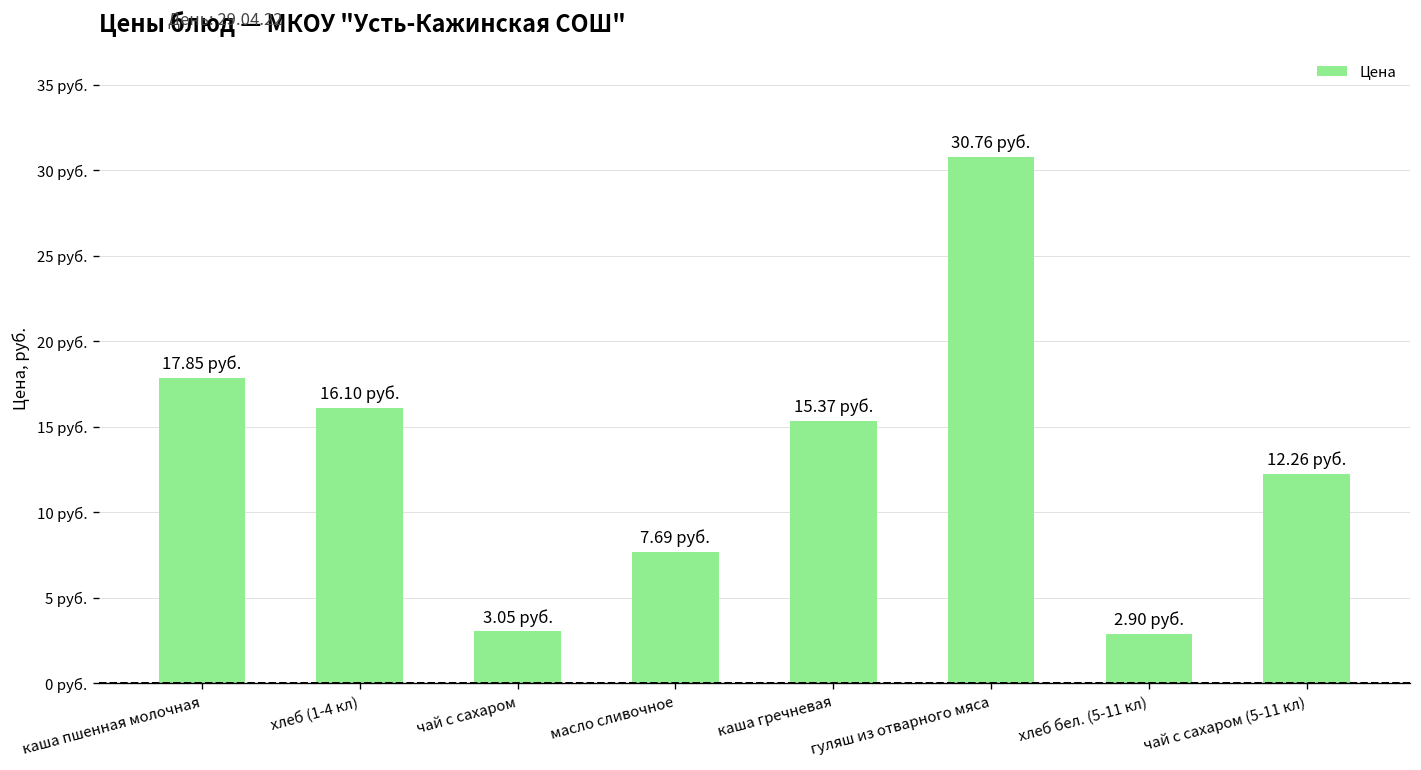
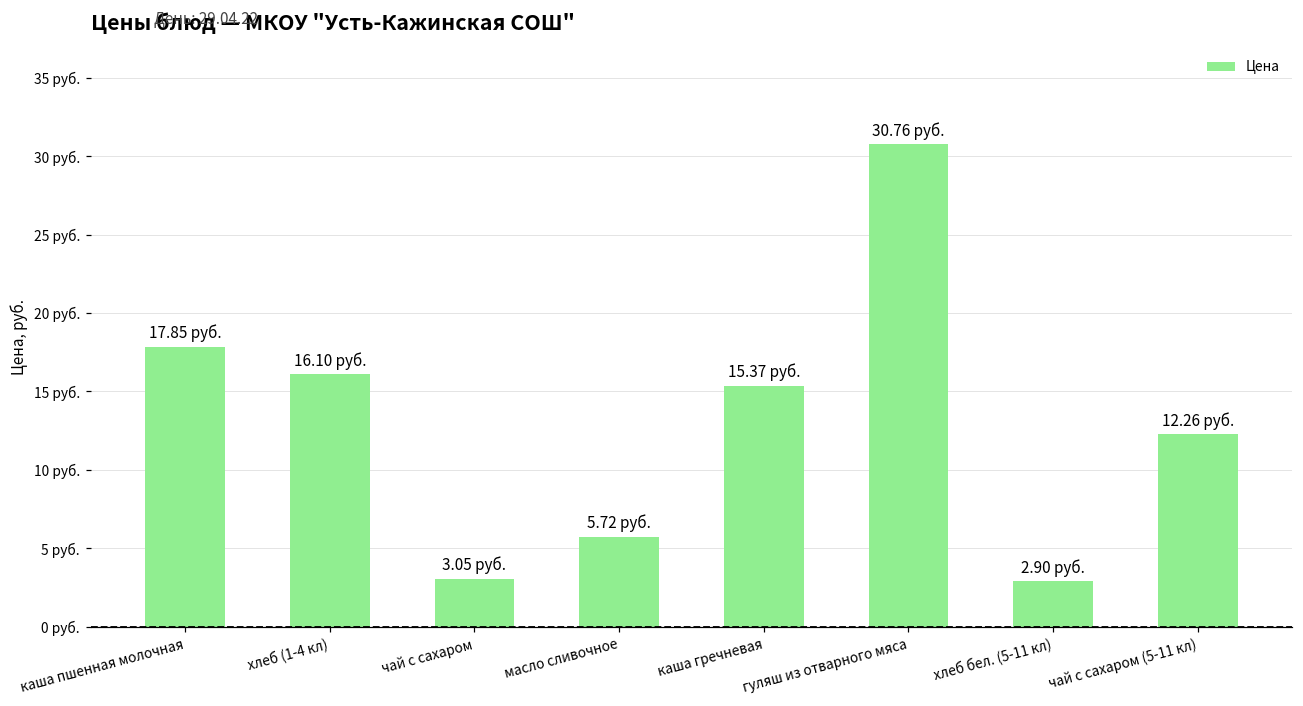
  {
    "каша пшенная молочная": 17.85,
    "хлеб (1-4 кл)": 16.10,
    "чай с сахаром": 3.05,
-   "масло сливочное": 7.69,
+   "масло сливочное": 5.72,
    "каша гречневая": 15.37,
    "гуляш из отварного мяса": 30.76,
    "хлеб бел. (5-11 кл)": 2.90,
    "чай с сахаром (5-11 кл)": 12.26
  }
